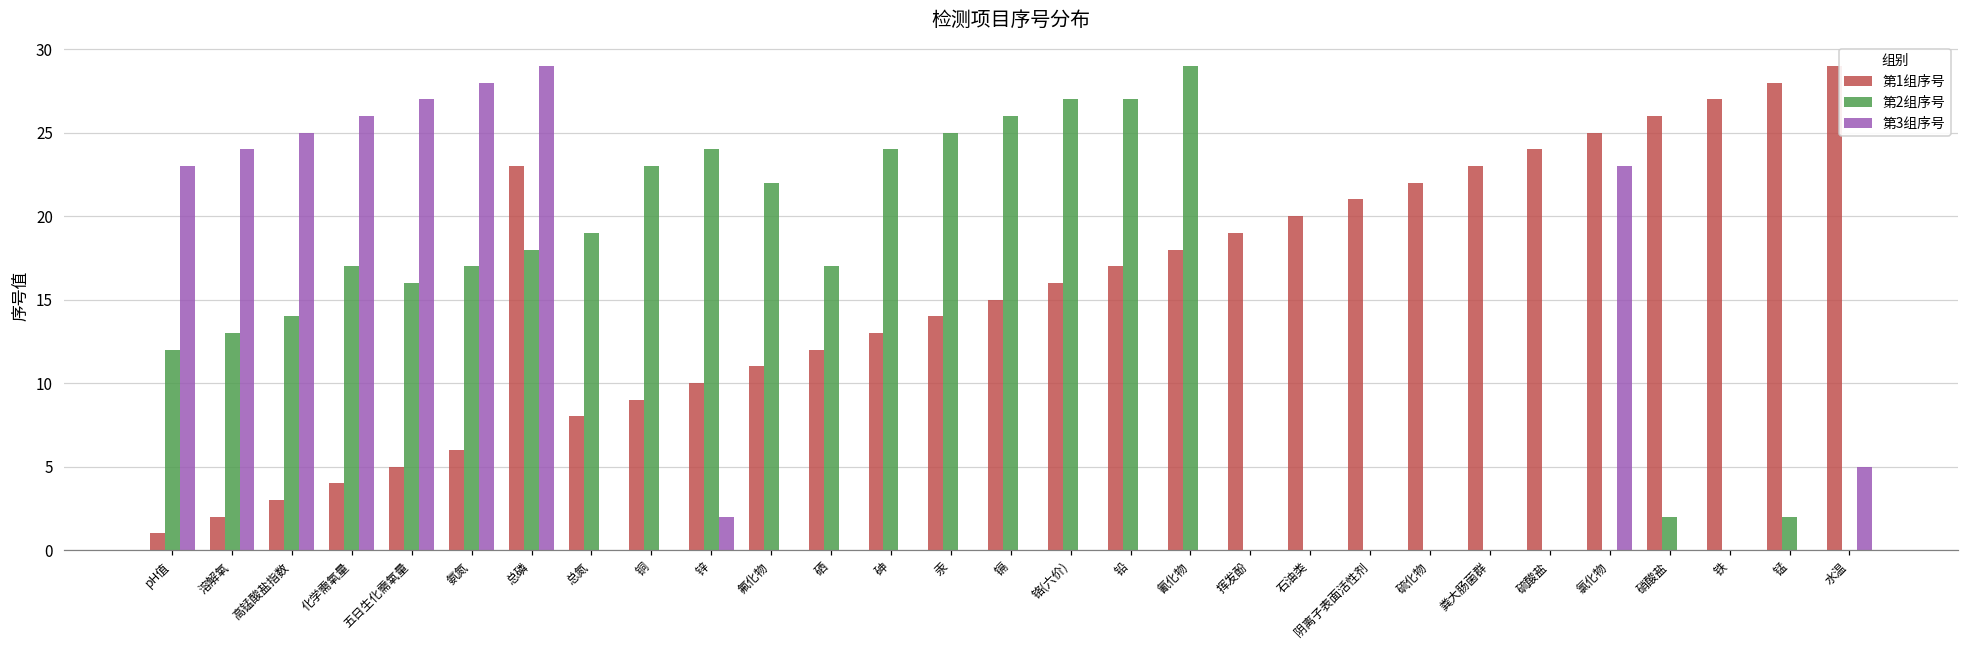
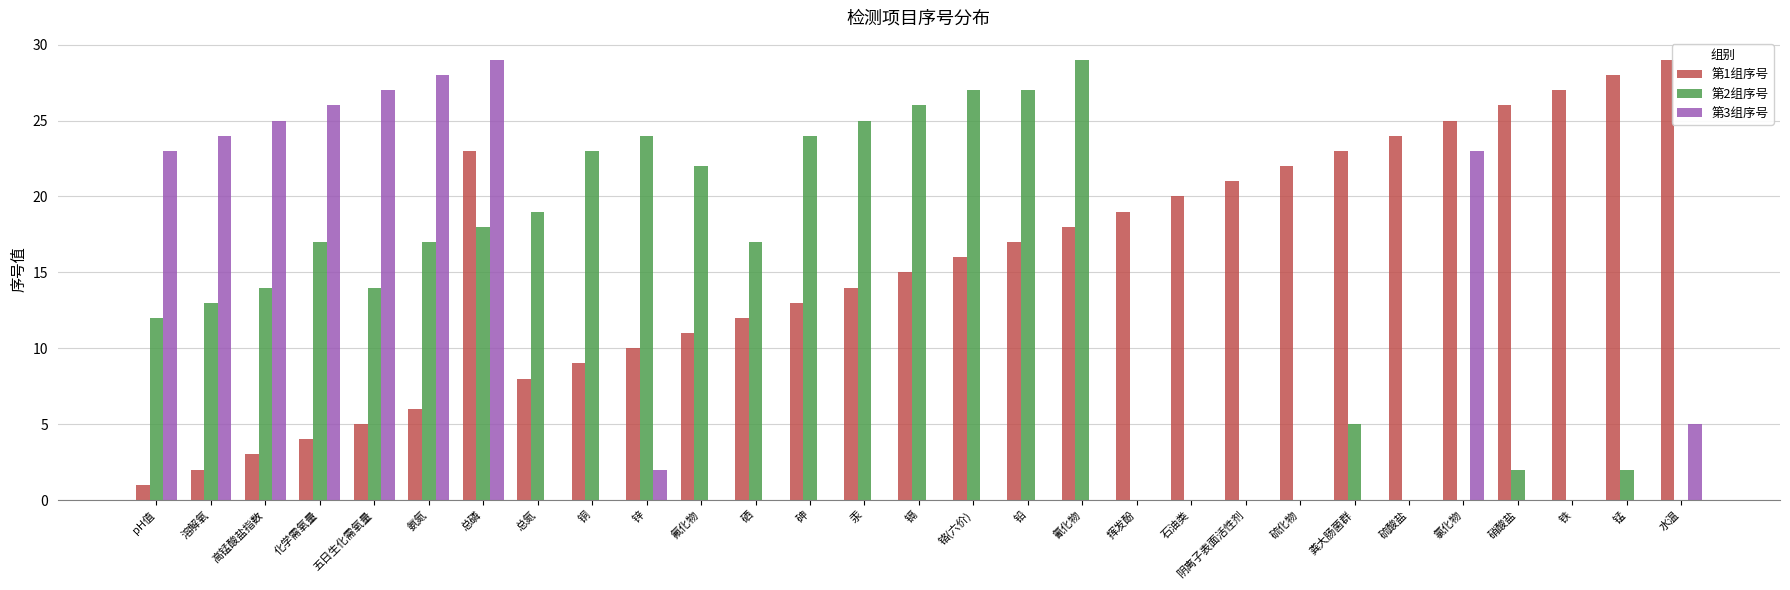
  {
    "第1组序号": {
      "pH值": 1,
      "溶解氧": 2,
      "高锰酸盐指数": 3,
      "化学需氧量": 4,
      "五日生化需氧量": 5,
      "氨氮": 6,
      "总磷": 23,
      "总氮": 8,
      "铜": 9,
      "锌": 10,
      "氟化物": 11,
      "硒": 12,
      "砷": 13,
      "汞": 14,
      "镉": 15,
      "铬(六价)": 16,
      "铅": 17,
      "氰化物": 18,
      "挥发酚": 19,
      "石油类": 20,
      "阴离子表面活性剂": 21,
      "硫化物": 22,
      "粪大肠菌群": 23,
      "硫酸盐": 24,
      "氯化物": 25,
      "硝酸盐": 26,
      "铁": 27,
      "锰": 28,
      "水温": 29
    },
    "第2组序号": {
      "pH值": 12,
      "溶解氧": 13,
      "高锰酸盐指数": 14,
      "化学需氧量": 17,
-     "五日生化需氧量": 16,
+     "五日生化需氧量": 14,
      "氨氮": 17,
      "总磷": 18,
      "总氮": 19,
      "铜": 23,
      "锌": 24,
      "氟化物": 22,
      "硒": 17,
      "砷": 24,
      "汞": 25,
      "镉": 26,
      "铬(六价)": 27,
      "铅": 27,
      "氰化物": 29,
      "挥发酚": 0,
      "石油类": 0,
      "阴离子表面活性剂": 0,
      "硫化物": 0,
-     "粪大肠菌群": 0,
+     "粪大肠菌群": 5,
      "硫酸盐": 0,
      "氯化物": 0,
      "硝酸盐": 2,
      "铁": 0,
      "锰": 2,
      "水温": 0
    },
    "第3组序号": {
      "pH值": 23,
      "溶解氧": 24,
      "高锰酸盐指数": 25,
      "化学需氧量": 26,
      "五日生化需氧量": 27,
      "氨氮": 28,
      "总磷": 29,
      "总氮": 0,
      "铜": 0,
      "锌": 2,
      "氟化物": 0,
      "硒": 0,
      "砷": 0,
      "汞": 0,
      "镉": 0,
      "铬(六价)": 0,
      "铅": 0,
      "氰化物": 0,
      "挥发酚": 0,
      "石油类": 0,
      "阴离子表面活性剂": 0,
      "硫化物": 0,
      "粪大肠菌群": 0,
      "硫酸盐": 0,
      "氯化物": 23,
      "硝酸盐": 0,
      "铁": 0,
      "锰": 0,
      "水温": 5
    }
  }
